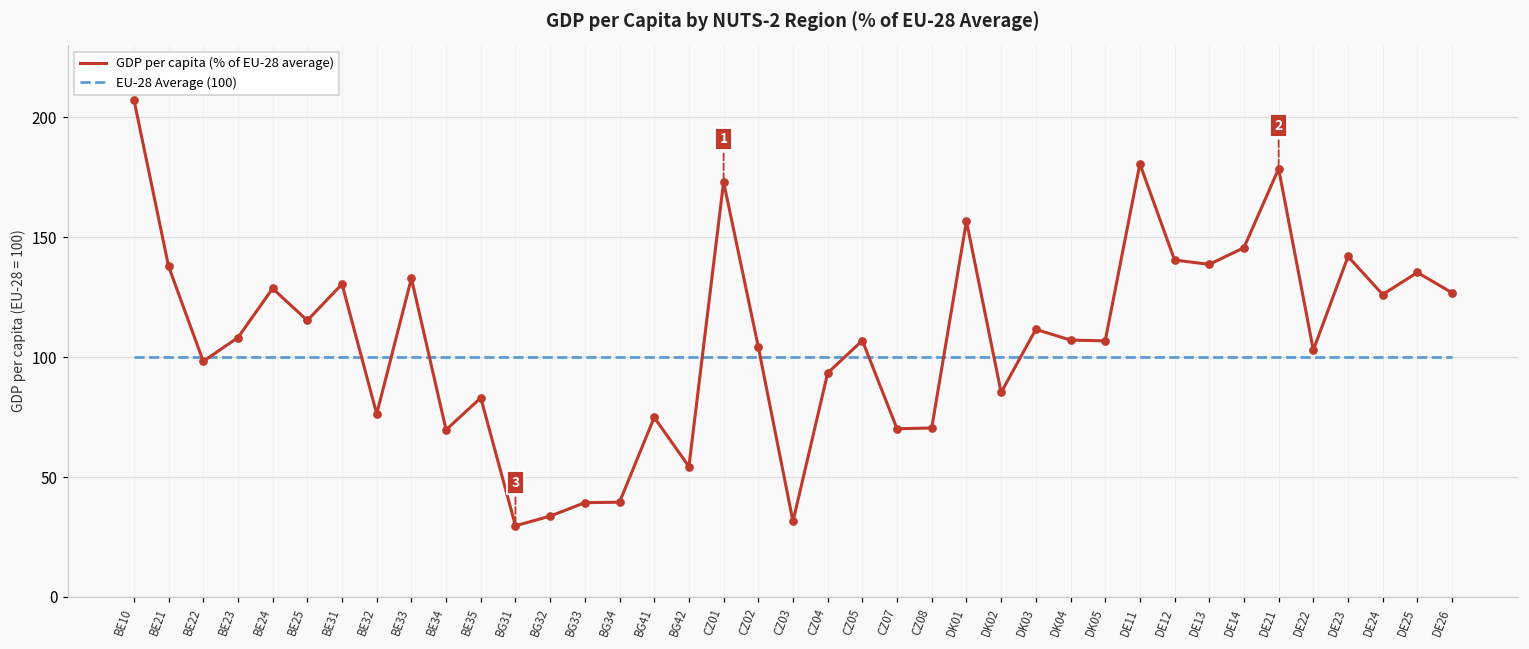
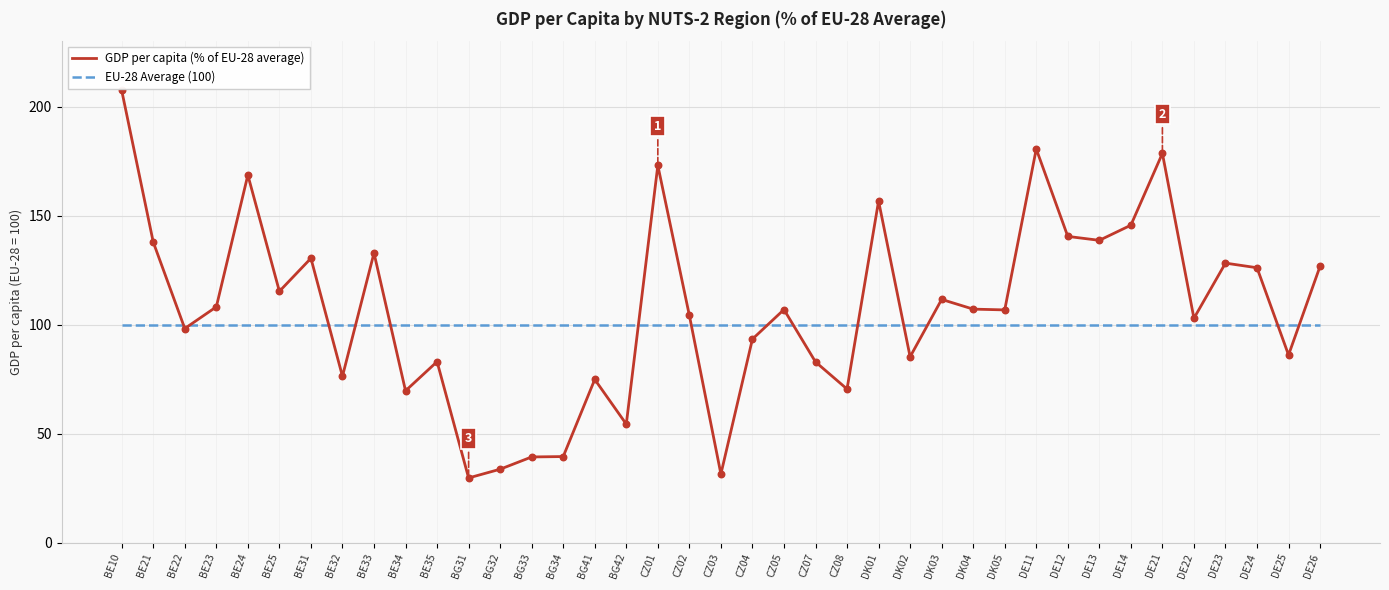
  {
    "GDP per capita (% of EU-28 average)": {
      "BE10": 207,
      "BE21": 138,
      "BE22": 98,
      "BE23": 108,
-     "BE24": 129,
+     "BE24": 169,
      "BE25": 115,
      "BE31": 130,
      "BE32": 76,
      "BE33": 133,
      "BE34": 70,
      "BE35": 83,
      "BG32": 34,
      "BG33": 39,
      "BG34": 39,
      "BG41": 75,
      "BG42": 54,
      "CZ01": 173,
      "CZ02": 104,
      "CZ03": 31,
      "CZ04": 93,
      "CZ05": 107,
-     "CZ07": 70,
+     "CZ07": 83,
      "CZ08": 70,
      "DK01": 157,
      "DK02": 85,
      "DK03": 112,
      "DK04": 107,
      "DK05": 107,
      "DE11": 181,
      "DE12": 140,
      "DE13": 139,
      "DE14": 146,
      "DE22": 103,
-     "DE23": 142,
+     "DE23": 128,
      "DE24": 126,
-     "DE25": 135,
+     "DE25": 86,
      "DE26": 127
    },
    "EU-28 Average (100)": {
      "BE10": 100,
      "BE21": 100,
      "BE22": 100,
      "BE23": 100,
      "BE24": 100,
      "BE25": 100,
      "BE31": 100,
      "BE32": 100,
      "BE33": 100,
      "BE34": 100,
      "BE35": 100,
      "BG31": 100,
      "BG32": 100,
      "BG33": 100,
      "BG34": 100,
      "BG41": 100,
      "BG42": 100,
      "CZ01": 100,
      "CZ02": 100,
      "CZ03": 100,
      "CZ04": 100,
      "CZ05": 100,
      "CZ07": 100,
      "CZ08": 100,
      "DK01": 100,
      "DK02": 100,
      "DK03": 100,
      "DK04": 100,
      "DK05": 100,
      "DE11": 100,
      "DE12": 100,
      "DE13": 100,
      "DE14": 100,
      "DE21": 100,
      "DE22": 100,
      "DE23": 100,
      "DE24": 100,
      "DE25": 100,
      "DE26": 100
    }
  }
